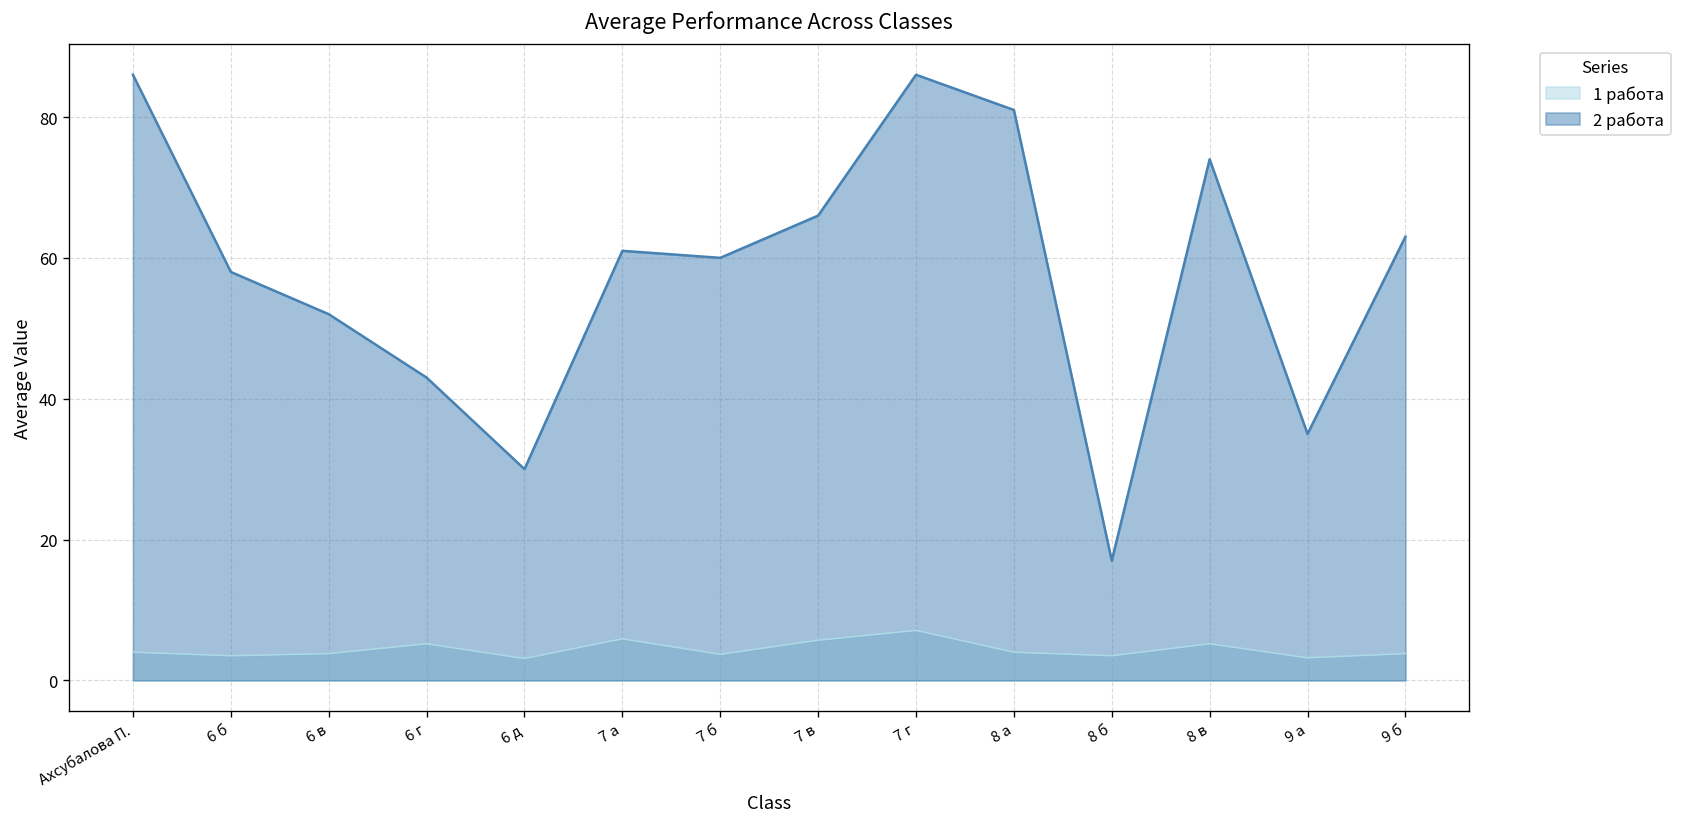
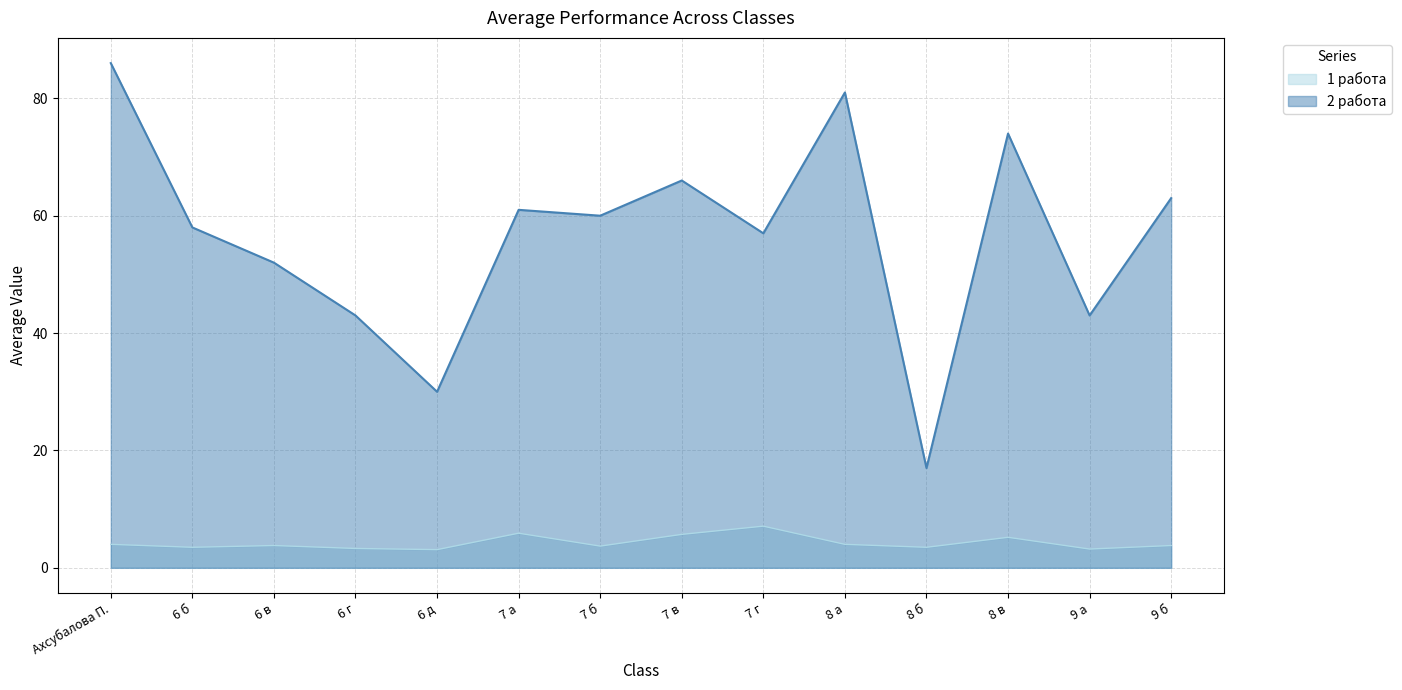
  {
    "1 работа": {
      "Ахсубалова П.": 4,
      "6 б": 4,
      "6 в": 4,
-     "6 г": 5,
+     "6 г": 3,
      "6 д": 3,
      "7 а": 6,
      "7 б": 4,
      "7 в": 6,
      "7 г": 7,
      "8 а": 4,
      "8 б": 4,
      "8 в": 5,
      "9 а": 3,
      "9 б": 4
    },
    "2 работа": {
      "Ахсубалова П.": 86,
      "6 б": 58,
      "6 в": 52,
      "6 г": 43,
      "6 д": 30,
      "7 а": 61,
      "7 б": 60,
      "7 в": 66,
-     "7 г": 86,
+     "7 г": 57,
      "8 а": 81,
      "8 б": 17,
      "8 в": 74,
-     "9 а": 35,
+     "9 а": 43,
      "9 б": 63
    }
  }
